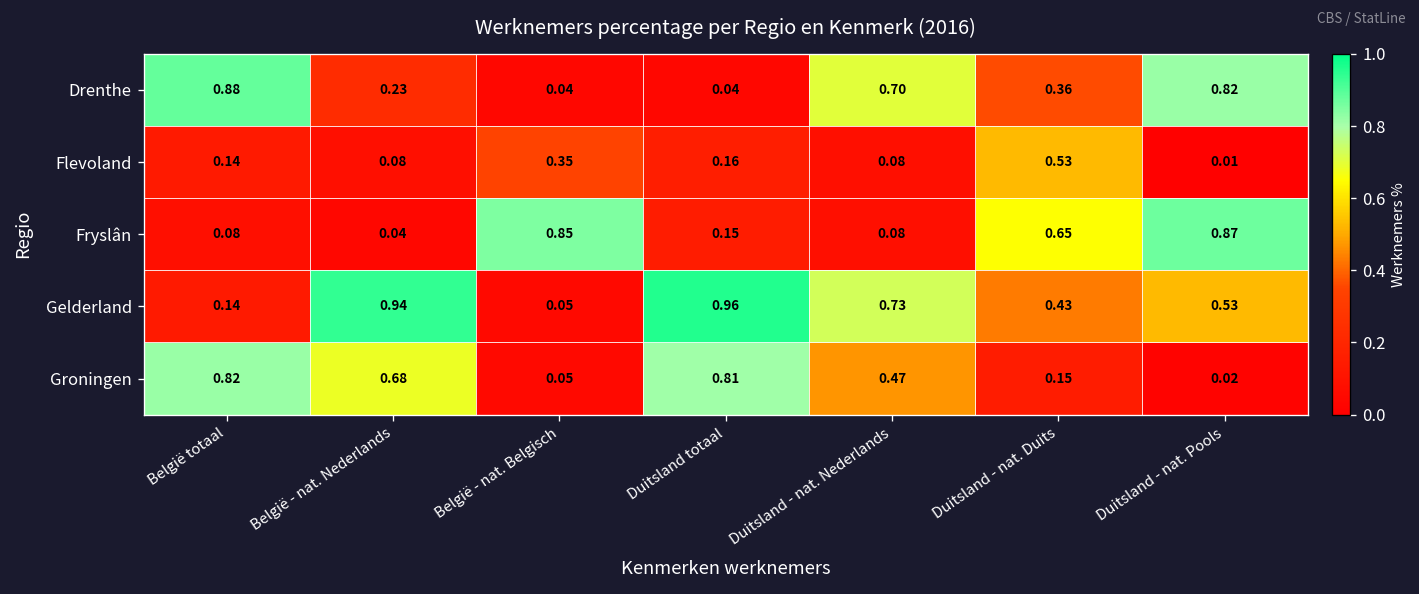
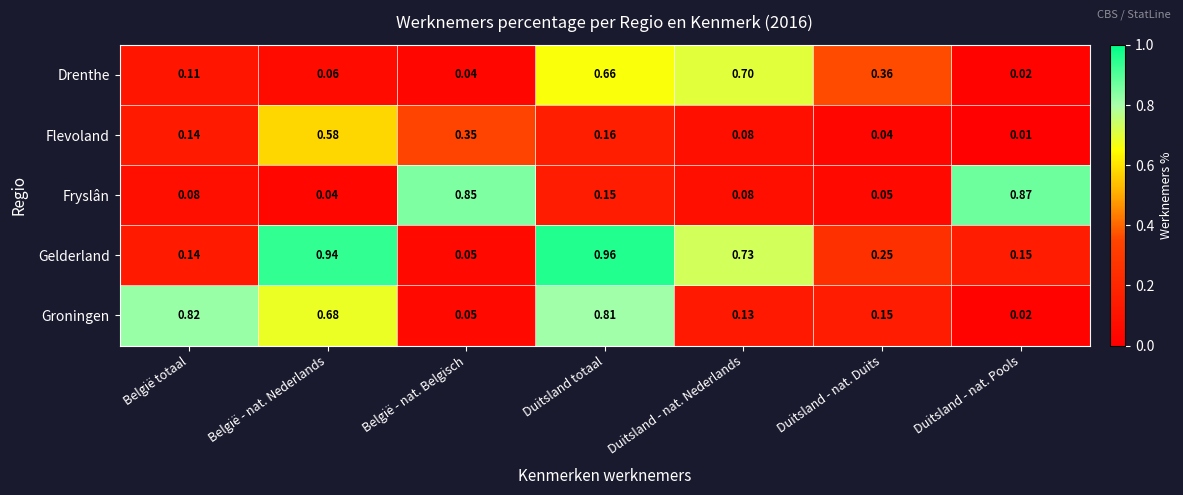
  {
    "Drenthe": {
-     "België totaal": 0.88,
-     "België - nat. Nederlands": 0.23,
+     "België totaal": 0.11,
+     "België - nat. Nederlands": 0.06,
      "België - nat. Belgisch": 0.04,
-     "Duitsland totaal": 0.04,
+     "Duitsland totaal": 0.66,
      "Duitsland - nat. Nederlands": 0.70,
      "Duitsland - nat. Duits": 0.36,
-     "Duitsland - nat. Pools": 0.82
+     "Duitsland - nat. Pools": 0.02
    },
    "Flevoland": {
      "België totaal": 0.14,
-     "België - nat. Nederlands": 0.08,
+     "België - nat. Nederlands": 0.58,
      "België - nat. Belgisch": 0.35,
      "Duitsland totaal": 0.16,
      "Duitsland - nat. Nederlands": 0.08,
-     "Duitsland - nat. Duits": 0.53,
+     "Duitsland - nat. Duits": 0.04,
      "Duitsland - nat. Pools": 0.01
    },
    "Fryslân": {
      "België totaal": 0.08,
      "België - nat. Nederlands": 0.04,
      "België - nat. Belgisch": 0.85,
      "Duitsland totaal": 0.15,
      "Duitsland - nat. Nederlands": 0.08,
-     "Duitsland - nat. Duits": 0.65,
+     "Duitsland - nat. Duits": 0.05,
      "Duitsland - nat. Pools": 0.87
    },
    "Gelderland": {
      "België totaal": 0.14,
      "België - nat. Nederlands": 0.94,
      "België - nat. Belgisch": 0.05,
      "Duitsland totaal": 0.96,
      "Duitsland - nat. Nederlands": 0.73,
-     "Duitsland - nat. Duits": 0.43,
-     "Duitsland - nat. Pools": 0.53
+     "Duitsland - nat. Duits": 0.25,
+     "Duitsland - nat. Pools": 0.15
    },
    "Groningen": {
      "België totaal": 0.82,
      "België - nat. Nederlands": 0.68,
      "België - nat. Belgisch": 0.05,
      "Duitsland totaal": 0.81,
-     "Duitsland - nat. Nederlands": 0.47,
+     "Duitsland - nat. Nederlands": 0.13,
      "Duitsland - nat. Duits": 0.15,
      "Duitsland - nat. Pools": 0.02
    }
  }
